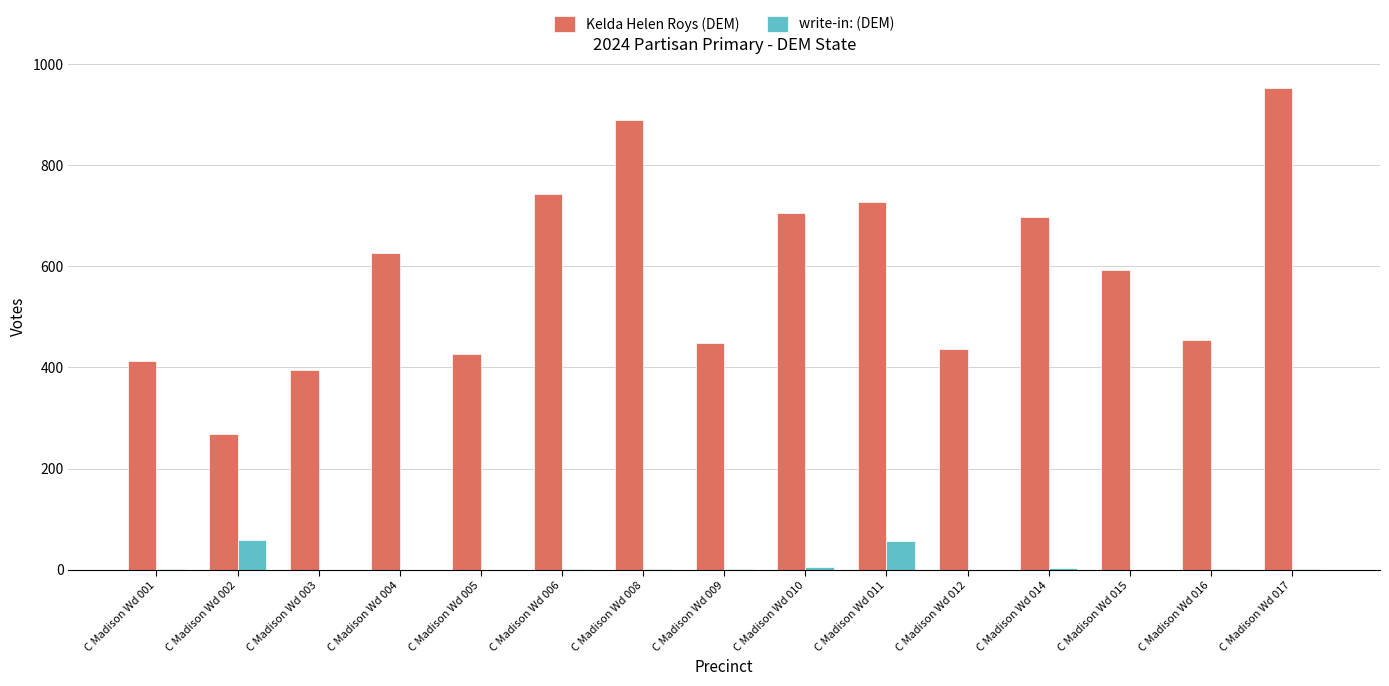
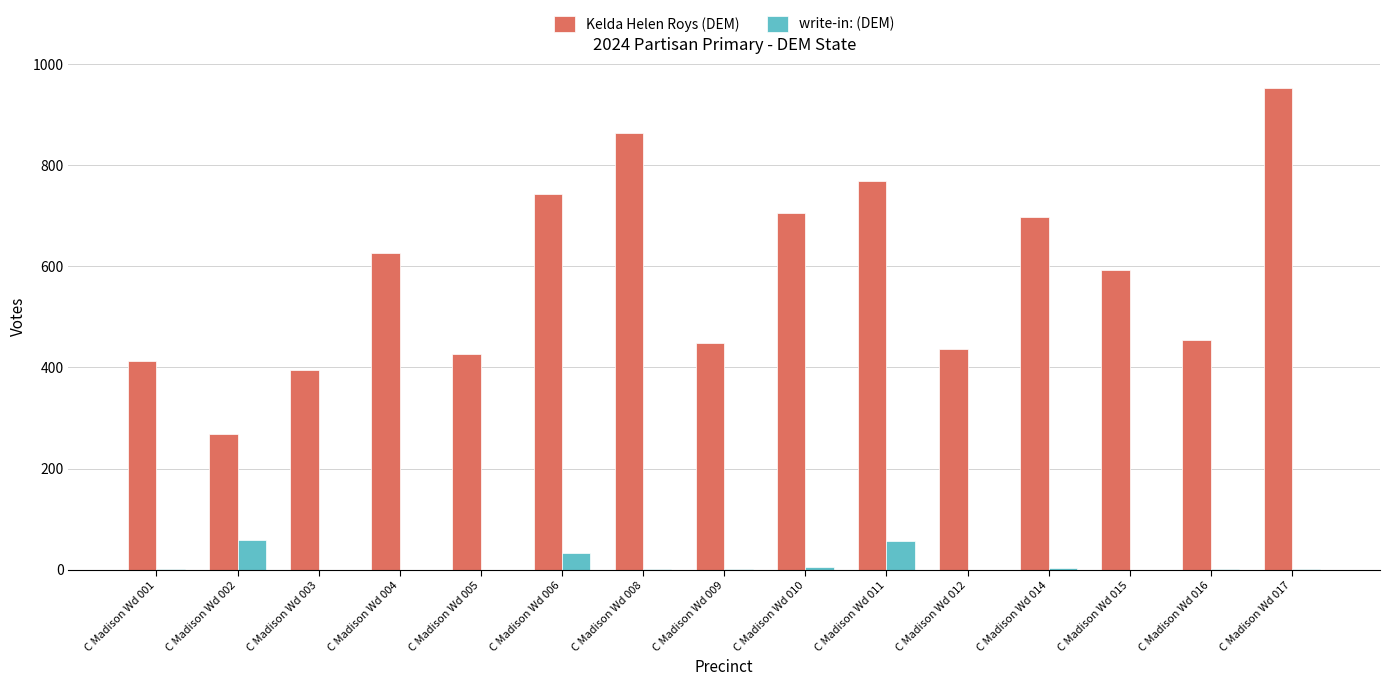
  {
    "Kelda Helen Roys (DEM)": {
      "C Madison Wd 001": 410,
      "C Madison Wd 002": 270,
      "C Madison Wd 003": 400,
      "C Madison Wd 004": 630,
      "C Madison Wd 005": 430,
      "C Madison Wd 006": 740,
-     "C Madison Wd 008": 890,
+     "C Madison Wd 008": 860,
      "C Madison Wd 009": 450,
      "C Madison Wd 010": 710,
-     "C Madison Wd 011": 730,
+     "C Madison Wd 011": 770,
      "C Madison Wd 012": 440,
      "C Madison Wd 014": 700,
      "C Madison Wd 015": 590,
      "C Madison Wd 016": 450,
      "C Madison Wd 017": 950
    },
    "write-in: (DEM)": {
      "C Madison Wd 002": 60,
      "C Madison Wd 003": 0,
      "C Madison Wd 004": 0,
      "C Madison Wd 005": 0,
-     "C Madison Wd 006": 0,
+     "C Madison Wd 006": 30,
      "C Madison Wd 010": 10,
      "C Madison Wd 011": 60,
      "C Madison Wd 012": 0,
      "C Madison Wd 015": 0
    }
  }
